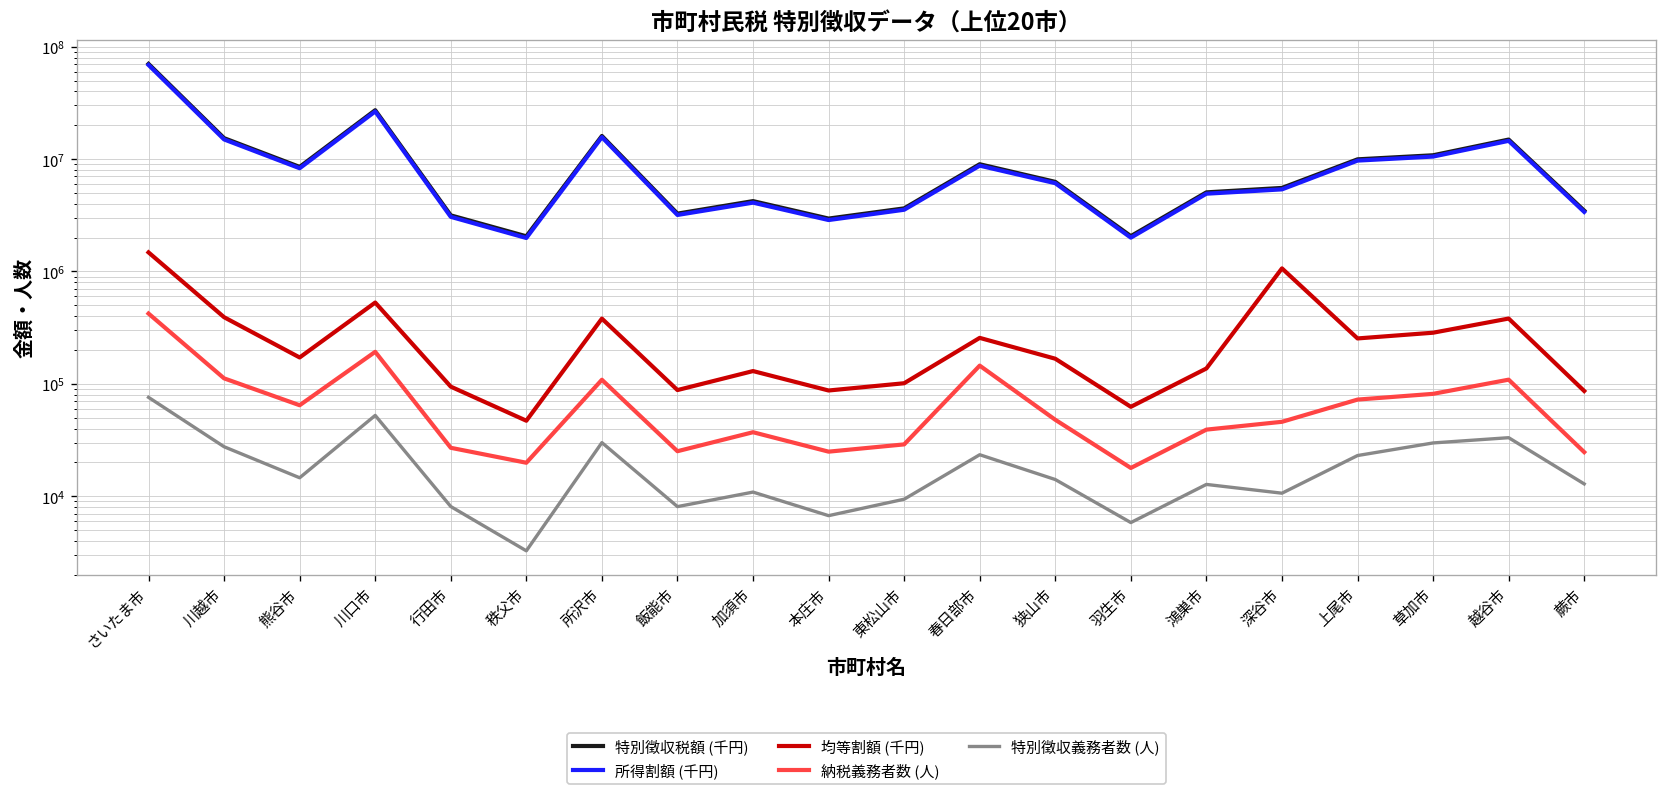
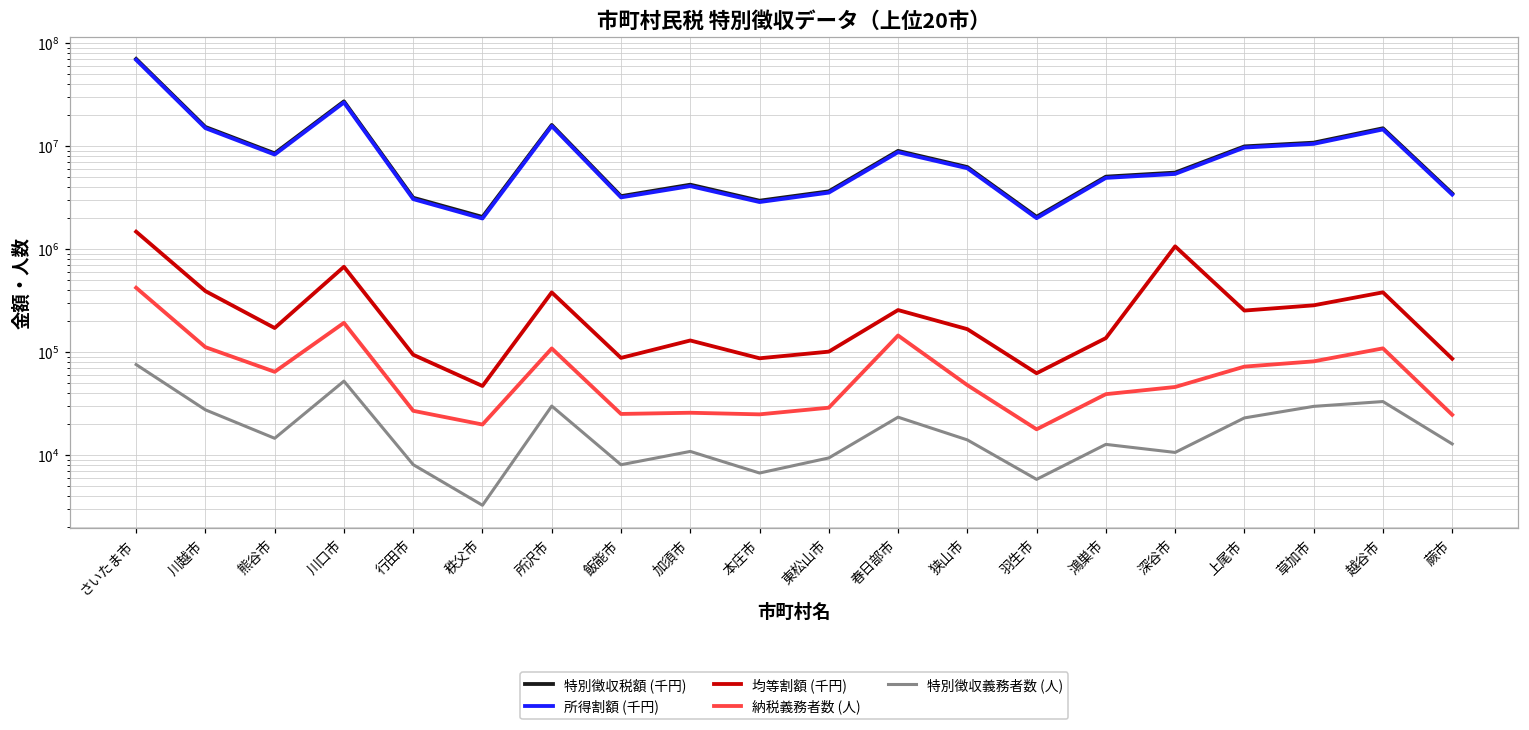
  {
    "均等割額 (千円)": {
      "さいたま市": 1500000,
      "川越市": 390000,
      "熊谷市": 170000,
-     "川口市": 500000,
+     "川口市": 700000,
      "行田市": 90000,
      "秩父市": 50000,
      "所沢市": 380000,
      "飯能市": 90000,
      "加須市": 130000,
      "本庄市": 90000,
      "東松山市": 100000,
      "春日部市": 260000,
      "狭山市": 170000,
      "羽生市": 60000,
      "鴻巣市": 140000,
      "深谷市": 1100000,
      "上尾市": 250000,
      "草加市": 290000,
      "越谷市": 380000,
      "蕨市": 90000
    },
    "納税義務者数 (人)": {
      "さいたま市": 400000,
      "川越市": 110000,
      "熊谷市": 60000,
      "川口市": 190000,
      "行田市": 27000,
      "秩父市": 20000,
      "所沢市": 110000,
      "飯能市": 25000,
-     "加須市": 37000,
+     "加須市": 26000,
      "本庄市": 25000,
      "東松山市": 29000,
      "春日部市": 150000,
      "狭山市": 50000,
      "羽生市": 18000,
      "鴻巣市": 39000,
      "深谷市": 50000,
      "上尾市": 70000,
      "草加市": 80000,
      "越谷市": 110000,
      "蕨市": 25000
    },
    "特別徴収義務者数 (人)": {
      "さいたま市": 80000,
      "川越市": 28000,
      "熊谷市": 15000,
      "川口市": 50000,
      "行田市": 8000,
      "秩父市": 3300,
      "所沢市": 30000,
      "飯能市": 8000,
      "加須市": 11000,
      "本庄市": 7000,
      "東松山市": 9000,
      "春日部市": 23000,
      "狭山市": 14000,
      "羽生市": 6000,
      "鴻巣市": 13000,
      "深谷市": 11000,
      "上尾市": 23000,
      "草加市": 30000,
      "越谷市": 33000,
      "蕨市": 13000
    }
  }
